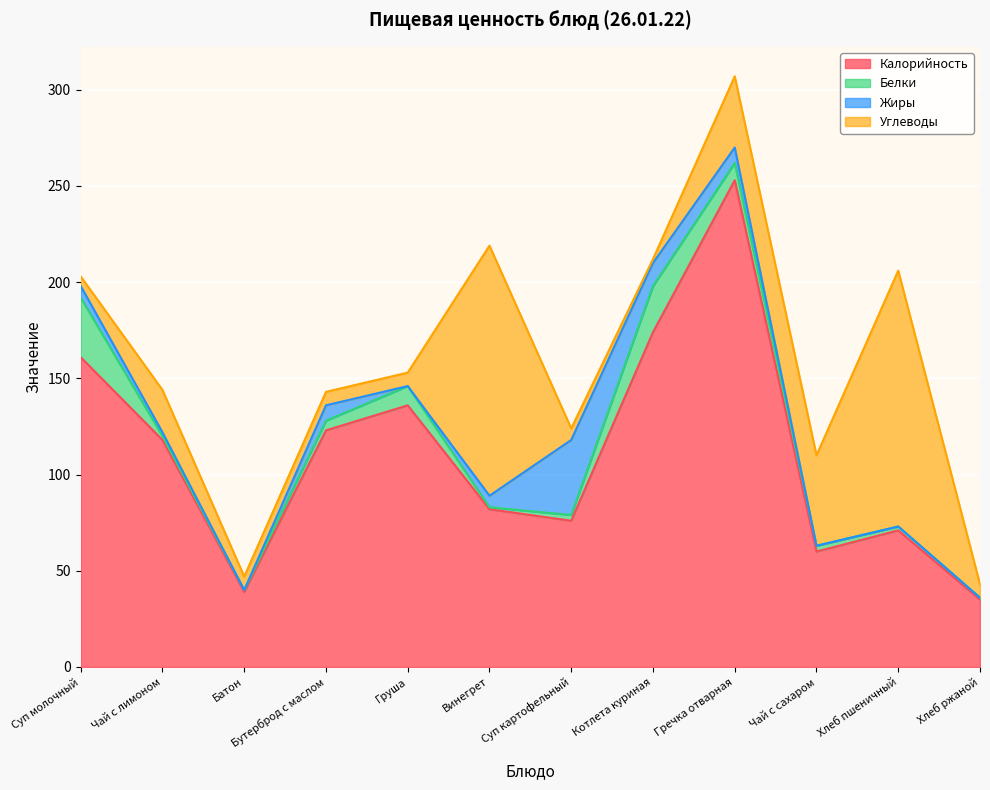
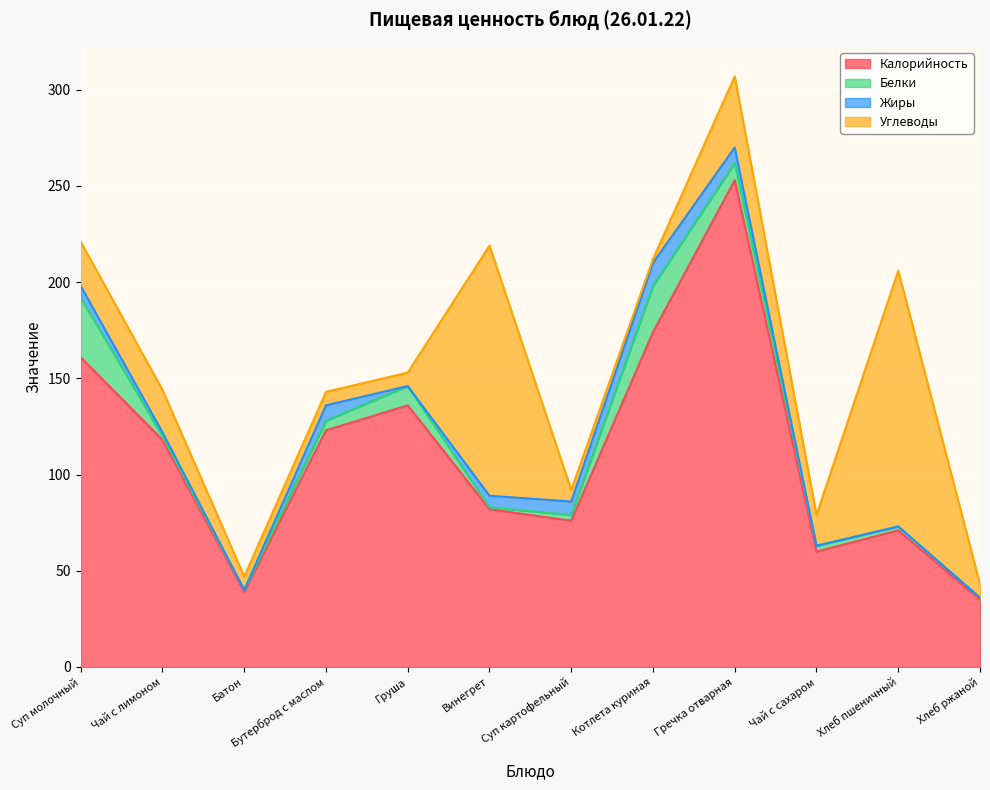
  {
    "Калорийность": {
      "Суп молочный": 161,
      "Чай с лимоном": 118,
      "Бутерброд с маслом": 123,
      "Груша": 136,
      "Суп картофельный": 76,
      "Котлета куриная": 174,
      "Гречка отварная": 253,
      "Чай с сахаром": 60,
      "Хлеб пшеничный": 71
    },
    "Белки": {
      "Суп молочный": 31,
      "Чай с лимоном": 2,
      "Бутерброд с маслом": 5,
      "Суп картофельный": 3,
      "Котлета куриная": 24,
      "Гречка отварная": 9
    },
    "Жиры": {
      "Суп молочный": 6,
      "Чай с лимоном": 2,
      "Бутерброд с маслом": 8,
      "Винегрет": 6,
-     "Суп картофельный": 39,
+     "Суп картофельный": 7,
      "Котлета куриная": 12,
      "Гречка отварная": 8
    },
    "Углеводы": {
-     "Суп молочный": 5,
+     "Суп молочный": 23,
      "Чай с лимоном": 22,
      "Батон": 7,
      "Бутерброд с маслом": 7,
      "Груша": 7,
      "Винегрет": 130,
      "Суп картофельный": 6,
      "Котлета куриная": 2,
      "Гречка отварная": 37,
-     "Чай с сахаром": 47,
+     "Чай с сахаром": 16,
      "Хлеб пшеничный": 133,
      "Хлеб ржаной": 7
    }
  }
